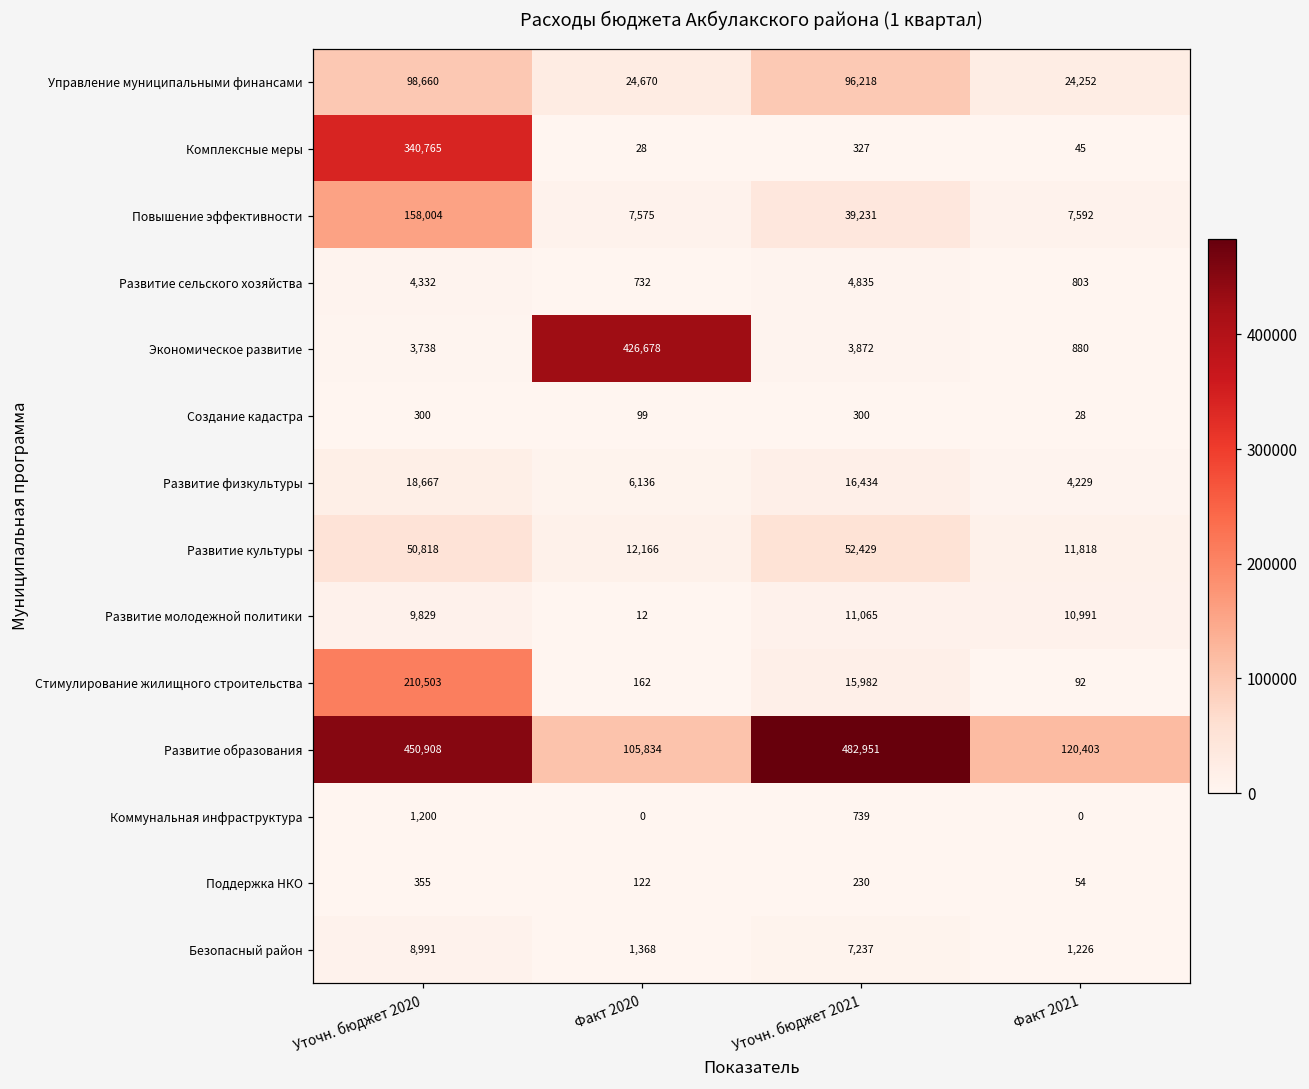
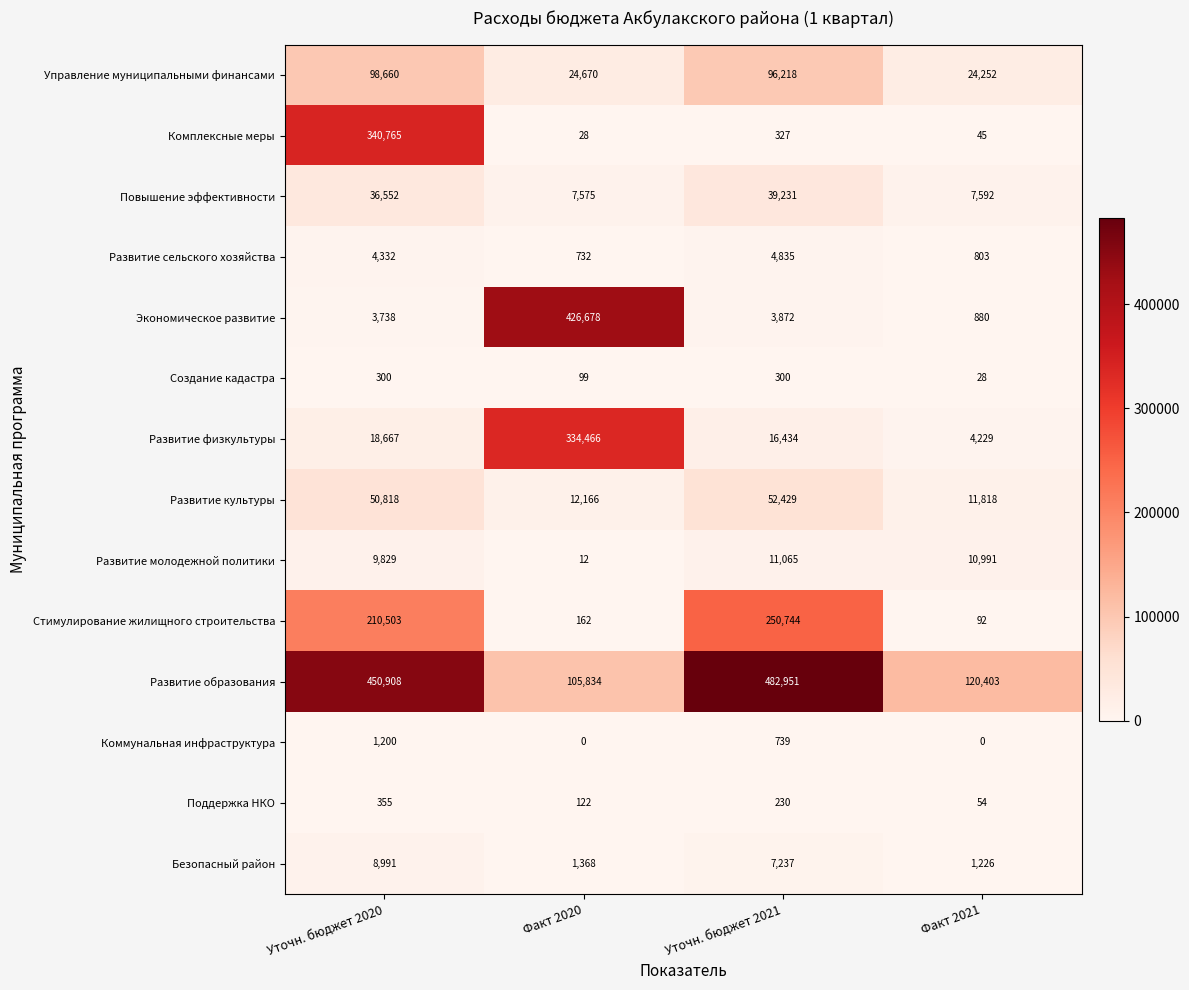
  {
    "Управление муниципальными финансами": {
      "Уточн. бюджет 2020": "98,660",
      "Факт 2020": "24,670",
      "Уточн. бюджет 2021": "96,218",
      "Факт 2021": "24,252"
    },
    "Комплексные меры": {
      "Уточн. бюджет 2020": "340,765",
      "Факт 2020": "28",
      "Уточн. бюджет 2021": "327",
      "Факт 2021": "45"
    },
    "Повышение эффективности": {
-     "Уточн. бюджет 2020": "158,004",
+     "Уточн. бюджет 2020": "36,552",
      "Факт 2020": "7,575",
      "Уточн. бюджет 2021": "39,231",
      "Факт 2021": "7,592"
    },
    "Развитие сельского хозяйства": {
      "Уточн. бюджет 2020": "4,332",
      "Факт 2020": "732",
      "Уточн. бюджет 2021": "4,835",
      "Факт 2021": "803"
    },
    "Экономическое развитие": {
      "Уточн. бюджет 2020": "3,738",
      "Факт 2020": "426,678",
      "Уточн. бюджет 2021": "3,872",
      "Факт 2021": "880"
    },
    "Создание кадастра": {
      "Уточн. бюджет 2020": "300",
      "Факт 2020": "99",
      "Уточн. бюджет 2021": "300",
      "Факт 2021": "28"
    },
    "Развитие физкультуры": {
      "Уточн. бюджет 2020": "18,667",
-     "Факт 2020": "6,136",
+     "Факт 2020": "334,466",
      "Уточн. бюджет 2021": "16,434",
      "Факт 2021": "4,229"
    },
    "Развитие культуры": {
      "Уточн. бюджет 2020": "50,818",
      "Факт 2020": "12,166",
      "Уточн. бюджет 2021": "52,429",
      "Факт 2021": "11,818"
    },
    "Развитие молодежной политики": {
      "Уточн. бюджет 2020": "9,829",
      "Факт 2020": "12",
      "Уточн. бюджет 2021": "11,065",
      "Факт 2021": "10,991"
    },
    "Стимулирование жилищного строительства": {
      "Уточн. бюджет 2020": "210,503",
      "Факт 2020": "162",
-     "Уточн. бюджет 2021": "15,982",
+     "Уточн. бюджет 2021": "250,744",
      "Факт 2021": "92"
    },
    "Развитие образования": {
      "Уточн. бюджет 2020": "450,908",
      "Факт 2020": "105,834",
      "Уточн. бюджет 2021": "482,951",
      "Факт 2021": "120,403"
    },
    "Коммунальная инфраструктура": {
      "Уточн. бюджет 2020": "1,200",
      "Факт 2020": "0",
      "Уточн. бюджет 2021": "739",
      "Факт 2021": "0"
    },
    "Поддержка НКО": {
      "Уточн. бюджет 2020": "355",
      "Факт 2020": "122",
      "Уточн. бюджет 2021": "230",
      "Факт 2021": "54"
    },
    "Безопасный район": {
      "Уточн. бюджет 2020": "8,991",
      "Факт 2020": "1,368",
      "Уточн. бюджет 2021": "7,237",
      "Факт 2021": "1,226"
    }
  }
